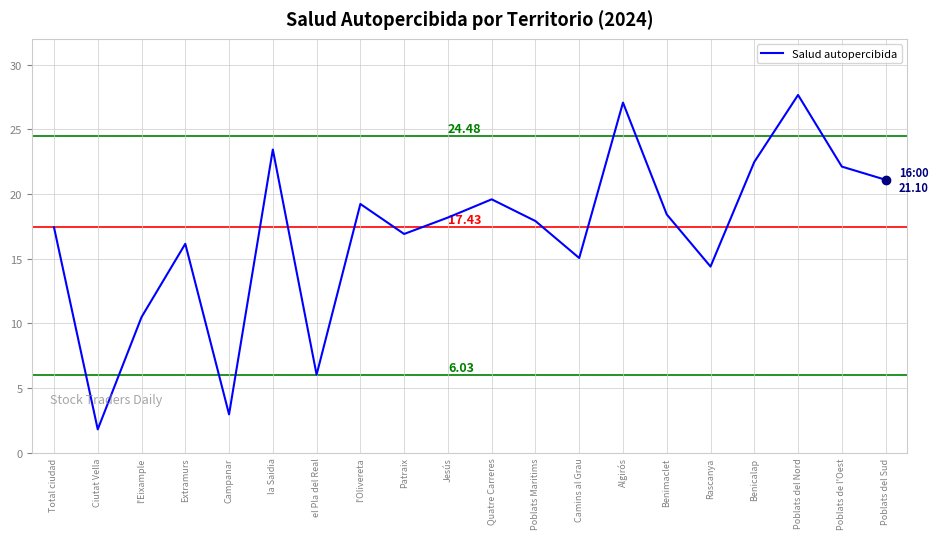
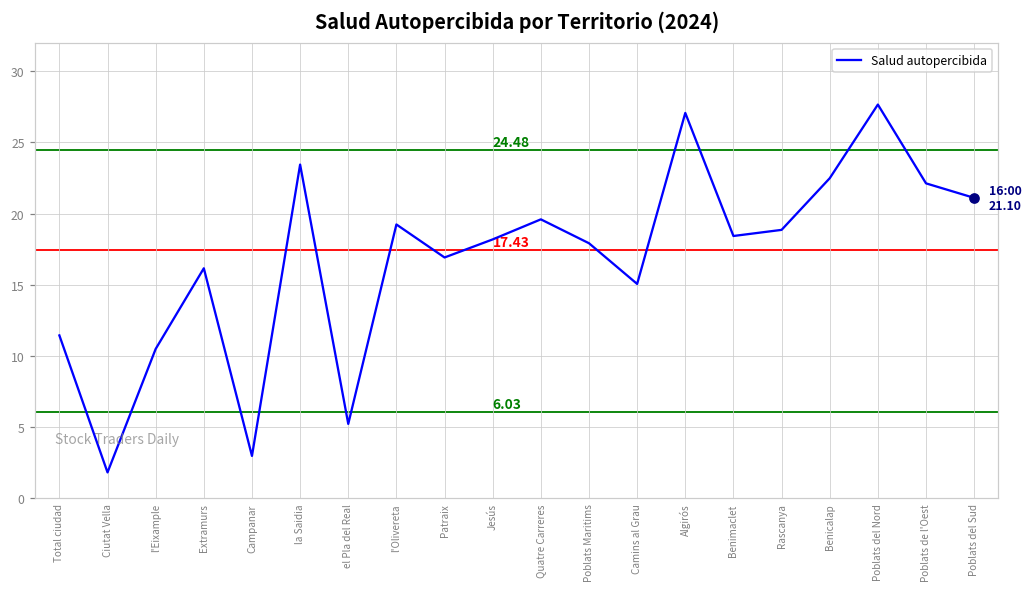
  {
    "Salud autopercibida": {
-     "Total ciudad": 17.4,
+     "Total ciudad": 11.4,
      "Ciutat Vella": 1.8,
      "l'Eixample": 10.5,
      "Extramurs": 16.2,
      "Campanar": 3.0,
      "la Saidia": 23.4,
-     "el Pla del Real": 6.0,
+     "el Pla del Real": 5.2,
      "l'Olivereta": 19.2,
      "Patraix": 16.9,
      "Quatre Carreres": 19.6,
      "Poblats Maritims": 17.9,
      "Camins al Grau": 15.1,
      "Algirós": 27.1,
      "Benimaclet": 18.4,
-     "Rascanya": 14.4,
+     "Rascanya": 18.9,
      "Benicalap": 22.5,
      "Poblats del Nord": 27.7,
      "Poblats de l'Oest": 22.1
    }
  }
